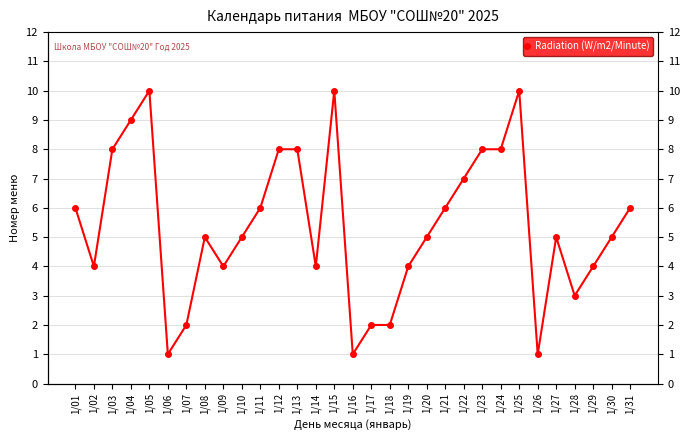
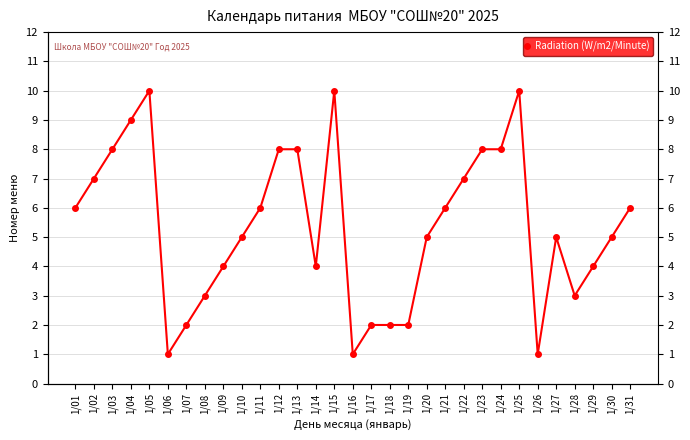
  {
    "1/01": 6,
-   "1/02": 4,
+   "1/02": 7,
    "1/03": 8,
    "1/04": 9,
    "1/05": 10,
    "1/06": 1,
    "1/07": 2,
-   "1/08": 5,
+   "1/08": 3,
    "1/09": 4,
    "1/10": 5,
    "1/11": 6,
    "1/12": 8,
    "1/13": 8,
    "1/14": 4,
    "1/15": 10,
    "1/16": 1,
    "1/17": 2,
    "1/18": 2,
-   "1/19": 4,
+   "1/19": 2,
    "1/20": 5,
    "1/21": 6,
    "1/22": 7,
    "1/23": 8,
    "1/24": 8,
    "1/25": 10,
    "1/26": 1,
    "1/27": 5,
    "1/28": 3,
    "1/29": 4,
    "1/30": 5,
    "1/31": 6
  }
